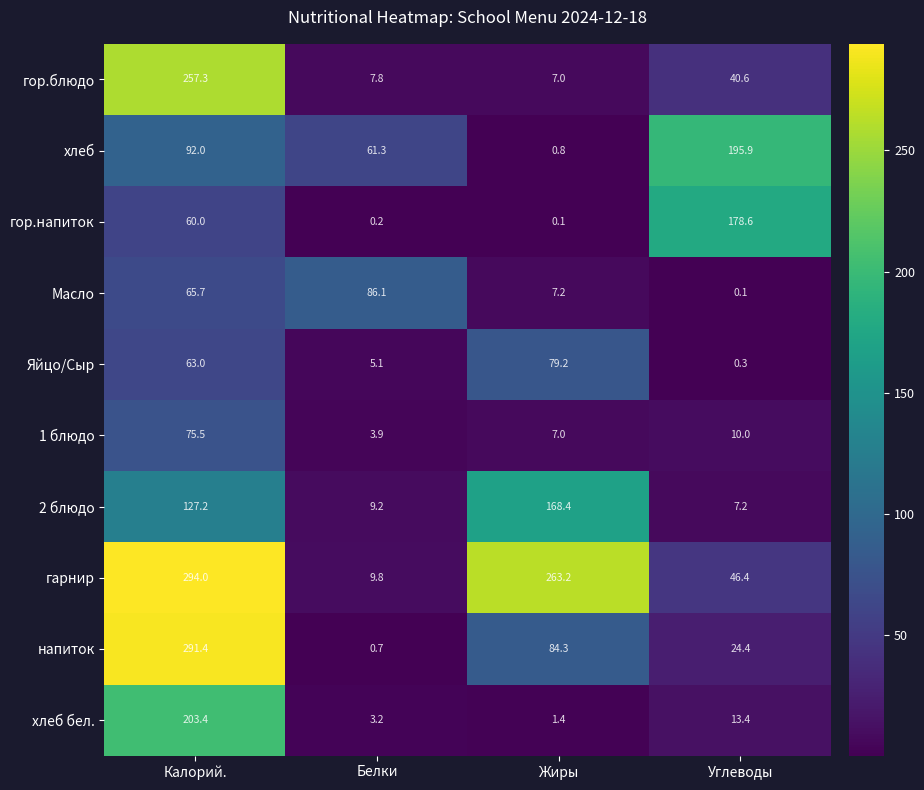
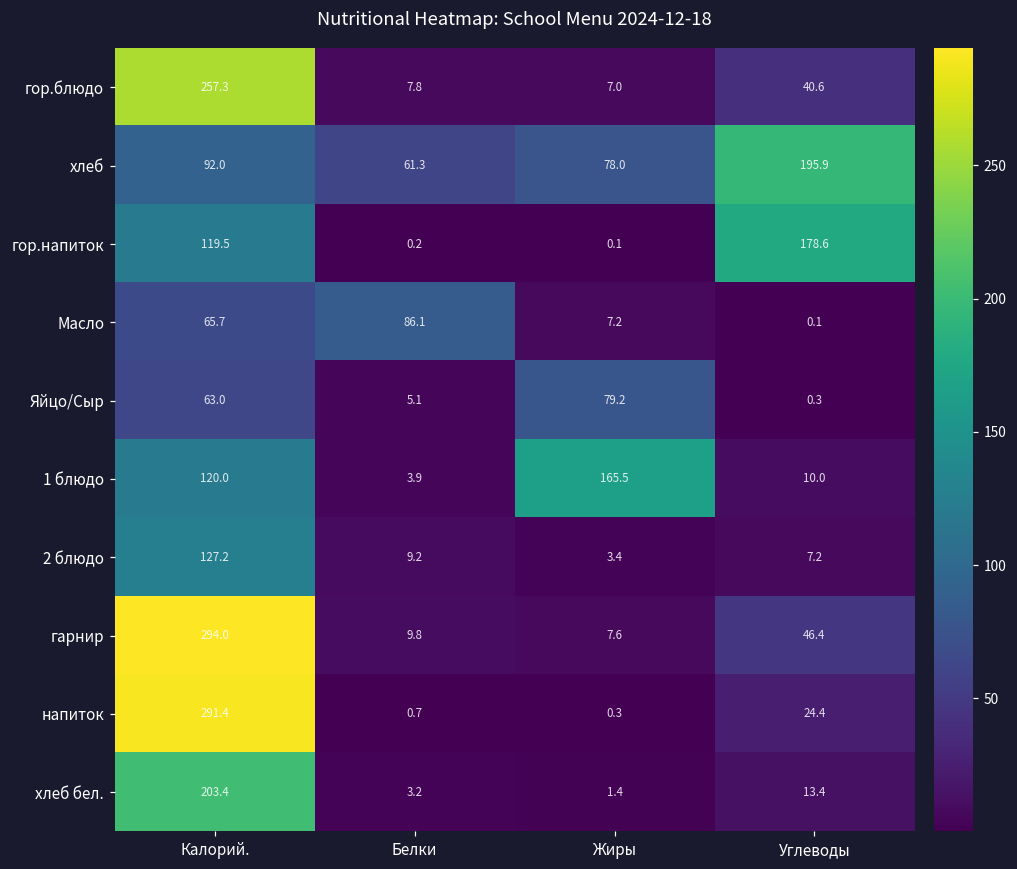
  {
    "гор.блюдо": {
      "Калорий.": 257.3,
      "Белки": 7.8,
      "Жиры": 7.0,
      "Углеводы": 40.6
    },
    "хлеб": {
      "Калорий.": 92.0,
      "Белки": 61.3,
-     "Жиры": 0.8,
+     "Жиры": 78.0,
      "Углеводы": 195.9
    },
    "гор.напиток": {
-     "Калорий.": 60.0,
+     "Калорий.": 119.5,
      "Белки": 0.2,
      "Жиры": 0.1,
      "Углеводы": 178.6
    },
    "Масло": {
      "Калорий.": 65.7,
      "Белки": 86.1,
      "Жиры": 7.2,
      "Углеводы": 0.1
    },
    "Яйцо/Сыр": {
      "Калорий.": 63.0,
      "Белки": 5.1,
      "Жиры": 79.2,
      "Углеводы": 0.3
    },
    "1 блюдо": {
-     "Калорий.": 75.5,
+     "Калорий.": 120.0,
      "Белки": 3.9,
-     "Жиры": 7.0,
+     "Жиры": 165.5,
      "Углеводы": 10.0
    },
    "2 блюдо": {
      "Калорий.": 127.2,
      "Белки": 9.2,
-     "Жиры": 168.4,
+     "Жиры": 3.4,
      "Углеводы": 7.2
    },
    "гарнир": {
      "Калорий.": 294.0,
      "Белки": 9.8,
-     "Жиры": 263.2,
+     "Жиры": 7.6,
      "Углеводы": 46.4
    },
    "напиток": {
      "Калорий.": 291.4,
      "Белки": 0.7,
-     "Жиры": 84.3,
+     "Жиры": 0.3,
      "Углеводы": 24.4
    },
    "хлеб бел.": {
      "Калорий.": 203.4,
      "Белки": 3.2,
      "Жиры": 1.4,
      "Углеводы": 13.4
    }
  }
